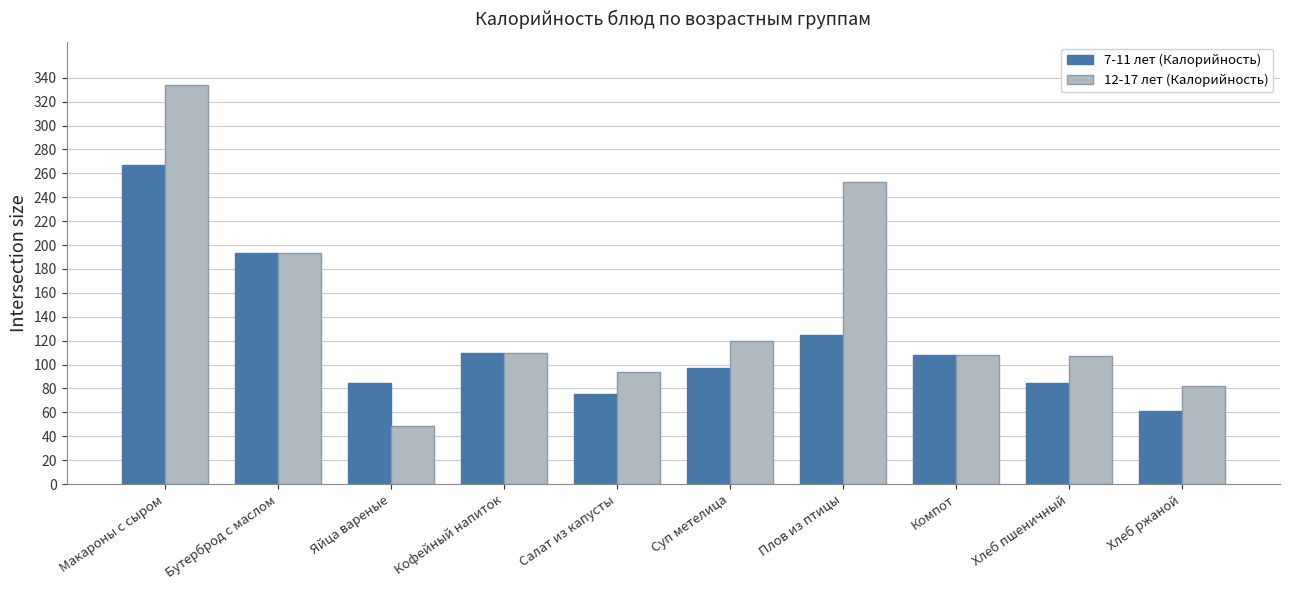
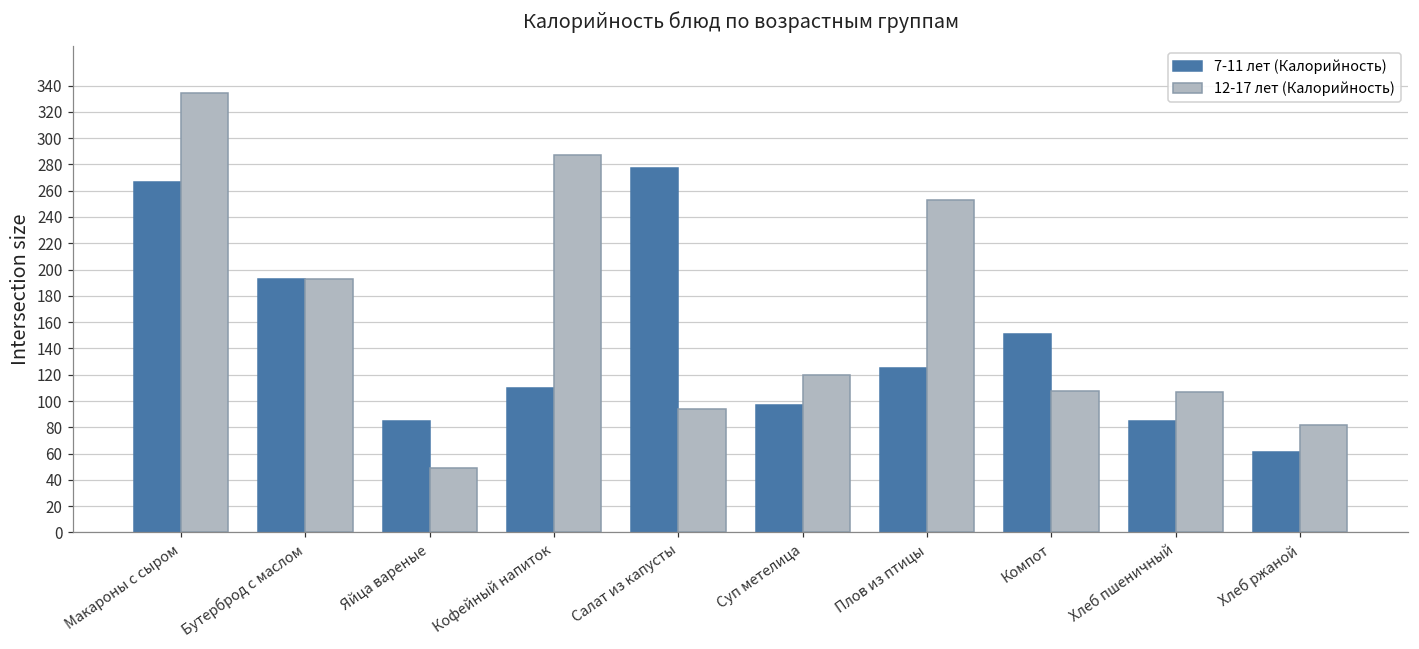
  {
    "7-11 лет (Калорийность)": {
      "Макароны с сыром": 267,
      "Бутерброд с маслом": 193,
      "Яйца вареные": 85,
      "Кофейный напиток": 110,
-     "Салат из капусты": 75,
+     "Салат из капусты": 277,
      "Суп метелица": 97,
      "Плов из птицы": 125,
-     "Компот": 108,
+     "Компот": 151,
      "Хлеб пшеничный": 85,
      "Хлеб ржаной": 61
    },
    "12-17 лет (Калорийность)": {
      "Макароны с сыром": 334,
      "Бутерброд с маслом": 193,
      "Яйца вареные": 49,
-     "Кофейный напиток": 110,
+     "Кофейный напиток": 287,
      "Салат из капусты": 94,
      "Суп метелица": 120,
      "Плов из птицы": 253,
      "Компот": 108,
      "Хлеб пшеничный": 107,
      "Хлеб ржаной": 82
    }
  }
